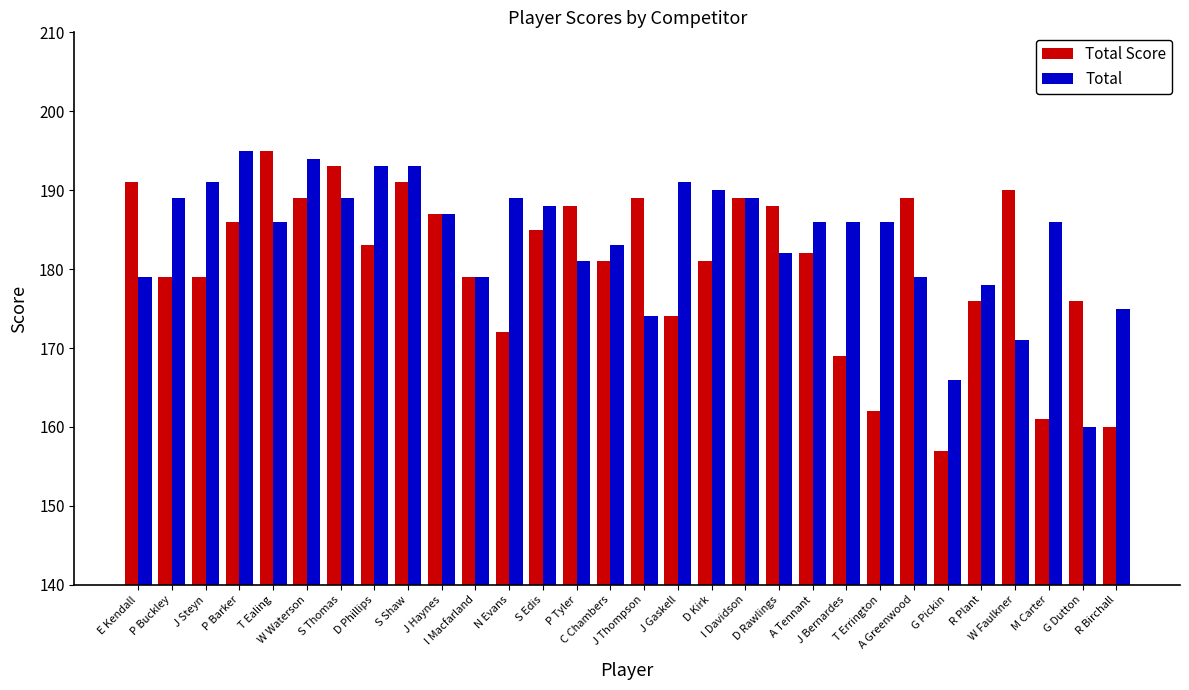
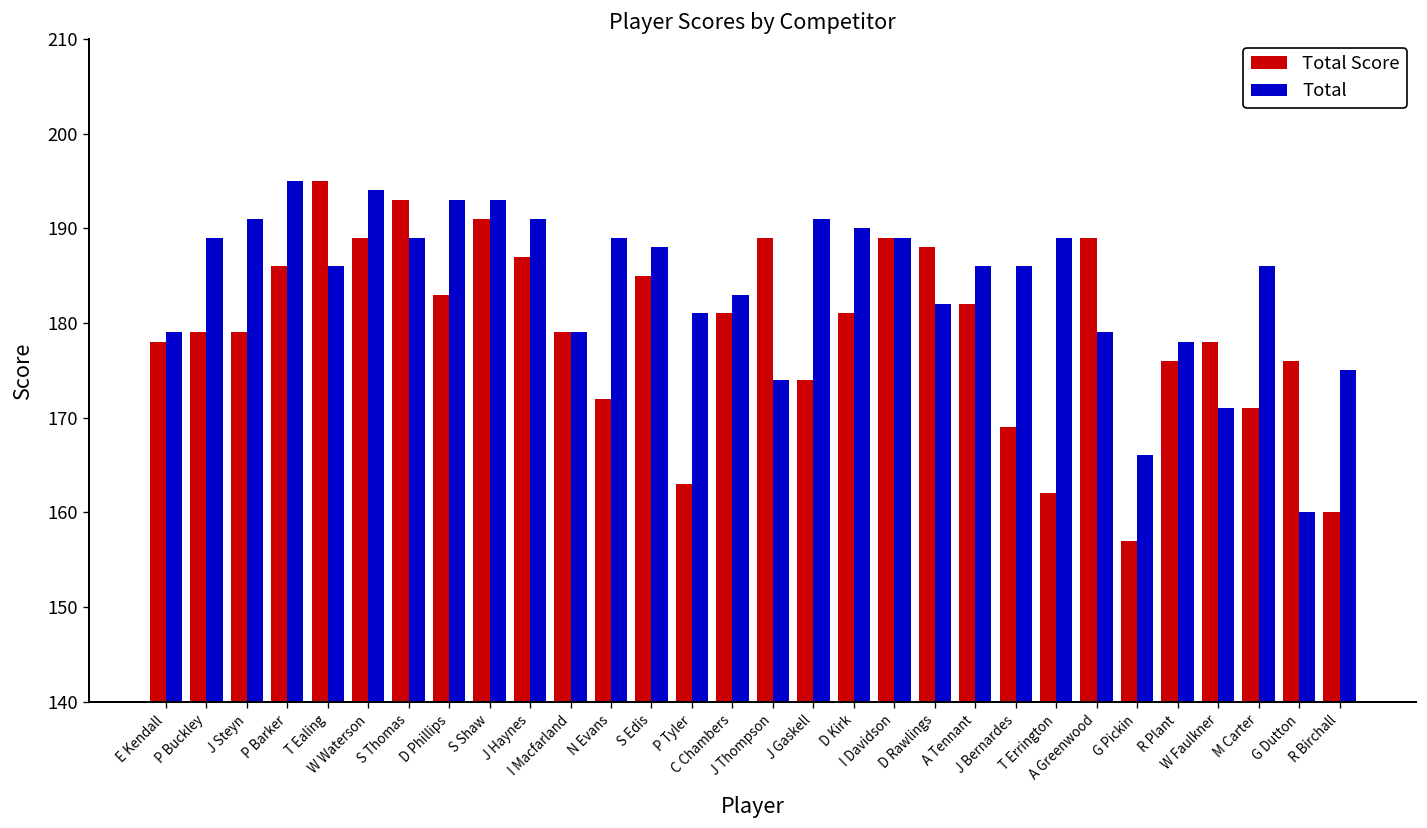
  {
    "Total Score": {
-     "E Kendall": 191,
+     "E Kendall": 178,
      "P Buckley": 179,
      "J Steyn": 179,
      "P Barker": 186,
      "T Ealing": 195,
      "W Waterson": 189,
      "S Thomas": 193,
      "D Phillips": 183,
      "S Shaw": 191,
      "J Haynes": 187,
      "I Macfarland": 179,
      "N Evans": 172,
      "S Edis": 185,
-     "P Tyler": 188,
+     "P Tyler": 163,
      "C Chambers": 181,
      "J Thompson": 189,
      "J Gaskell": 174,
      "D Kirk": 181,
      "I Davidson": 189,
      "D Rawlings": 188,
      "A Tennant": 182,
      "J Bernardes": 169,
      "T Errington": 162,
      "A Greenwood": 189,
      "G Pickin": 157,
      "R Plant": 176,
-     "W Faulkner": 190,
-     "M Carter": 161,
+     "W Faulkner": 178,
+     "M Carter": 171,
      "G Dutton": 176,
      "R Birchall": 160
    },
    "Total": {
      "E Kendall": 179,
      "P Buckley": 189,
      "J Steyn": 191,
      "P Barker": 195,
      "T Ealing": 186,
      "W Waterson": 194,
      "S Thomas": 189,
      "D Phillips": 193,
      "S Shaw": 193,
-     "J Haynes": 187,
+     "J Haynes": 191,
      "I Macfarland": 179,
      "N Evans": 189,
      "S Edis": 188,
      "P Tyler": 181,
      "C Chambers": 183,
      "J Thompson": 174,
      "J Gaskell": 191,
      "D Kirk": 190,
      "I Davidson": 189,
      "D Rawlings": 182,
      "A Tennant": 186,
      "J Bernardes": 186,
-     "T Errington": 186,
+     "T Errington": 189,
      "A Greenwood": 179,
      "G Pickin": 166,
      "R Plant": 178,
      "W Faulkner": 171,
      "M Carter": 186,
      "G Dutton": 160,
      "R Birchall": 175
    }
  }
